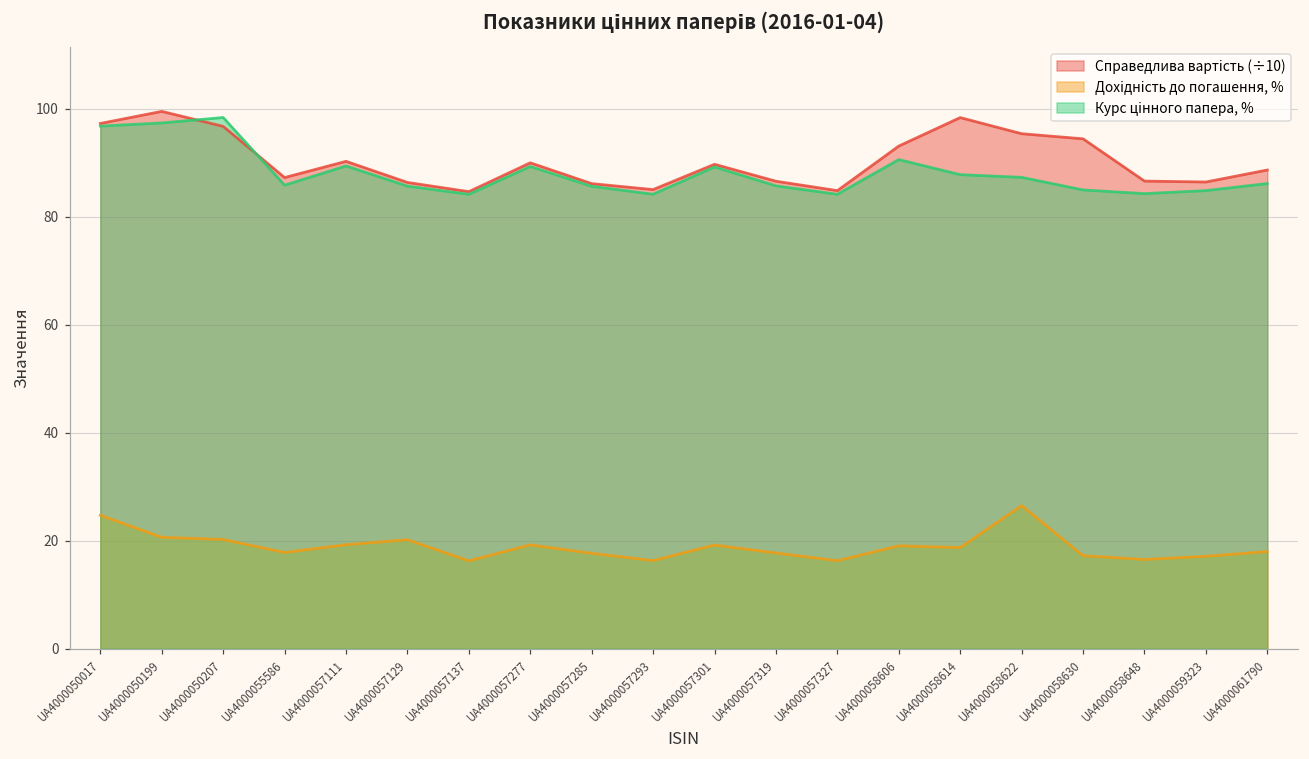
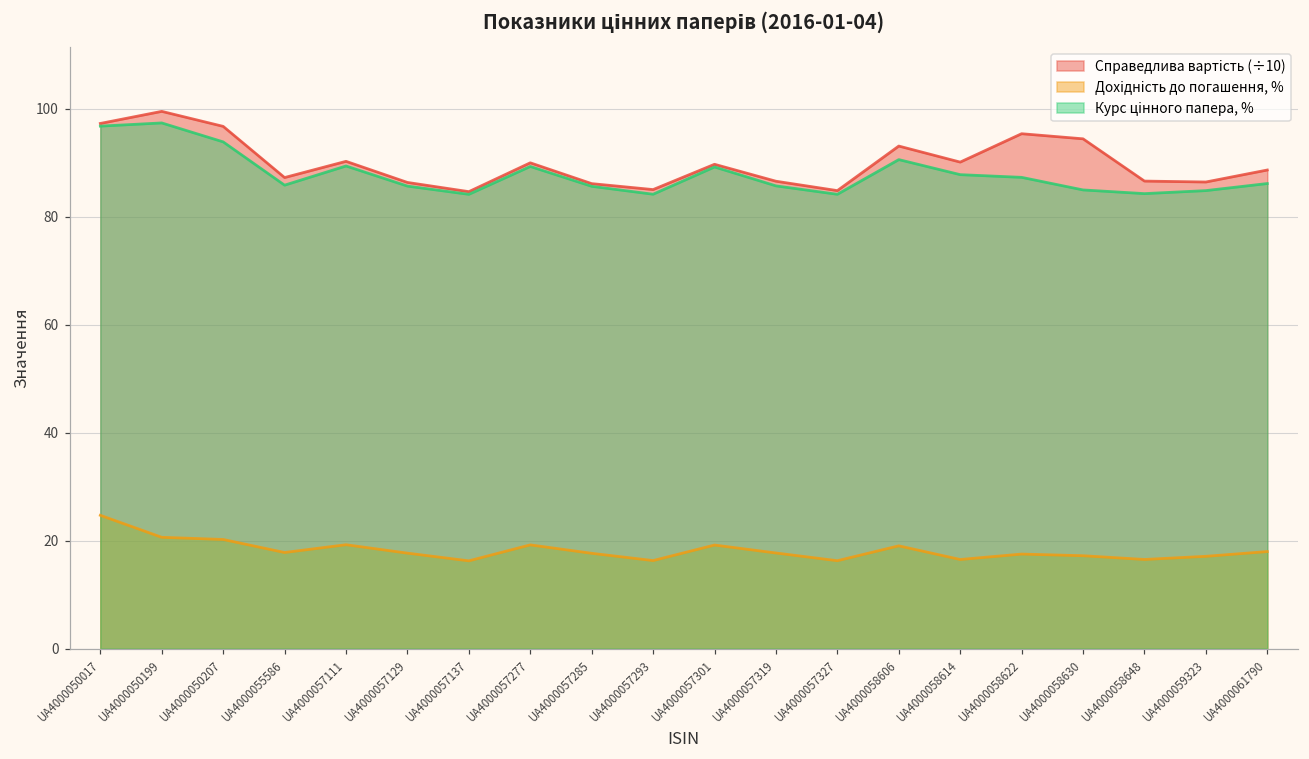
  {
    "Справедлива вартість (÷10)": {
      "UA4000050199": 100,
      "UA4000050207": 97,
      "UA4000055586": 87,
      "UA4000057111": 90,
      "UA4000057129": 86,
      "UA4000057277": 90,
      "UA4000057293": 85,
      "UA4000057319": 87,
      "UA4000057327": 85,
      "UA4000058606": 93,
-     "UA4000058614": 98,
+     "UA4000058614": 90,
      "UA4000058622": 95,
      "UA4000058630": 94,
      "UA4000058648": 87,
      "UA4000059323": 86,
      "UA4000061790": 89
    },
    "Дохідність до погашення, %": {
      "UA4000050017": 25,
      "UA4000050199": 21,
      "UA4000050207": 20,
      "UA4000055586": 18,
      "UA4000057111": 19,
-     "UA4000057129": 20,
+     "UA4000057129": 18,
      "UA4000057137": 16,
      "UA4000057277": 19,
      "UA4000057285": 18,
      "UA4000057293": 16,
      "UA4000057301": 19,
      "UA4000057319": 18,
      "UA4000057327": 16,
      "UA4000058606": 19,
-     "UA4000058614": 19,
-     "UA4000058622": 26,
+     "UA4000058614": 17,
+     "UA4000058622": 18,
      "UA4000058630": 17,
      "UA4000058648": 17,
      "UA4000059323": 17,
      "UA4000061790": 18
    },
    "Курс цінного папера, %": {
      "UA4000050199": 97,
-     "UA4000050207": 98,
+     "UA4000050207": 94,
      "UA4000055586": 86,
      "UA4000057111": 89,
      "UA4000057129": 86,
      "UA4000057277": 89,
      "UA4000057293": 84,
      "UA4000057319": 86,
      "UA4000057327": 84,
      "UA4000058606": 91,
      "UA4000058614": 88,
      "UA4000058622": 87,
      "UA4000058630": 85,
      "UA4000058648": 84,
      "UA4000059323": 85,
      "UA4000061790": 86
    }
  }
